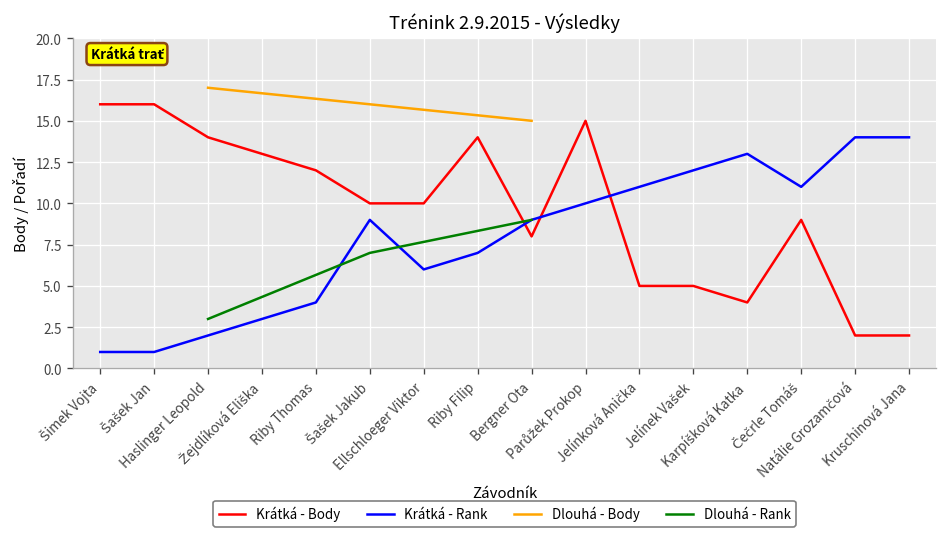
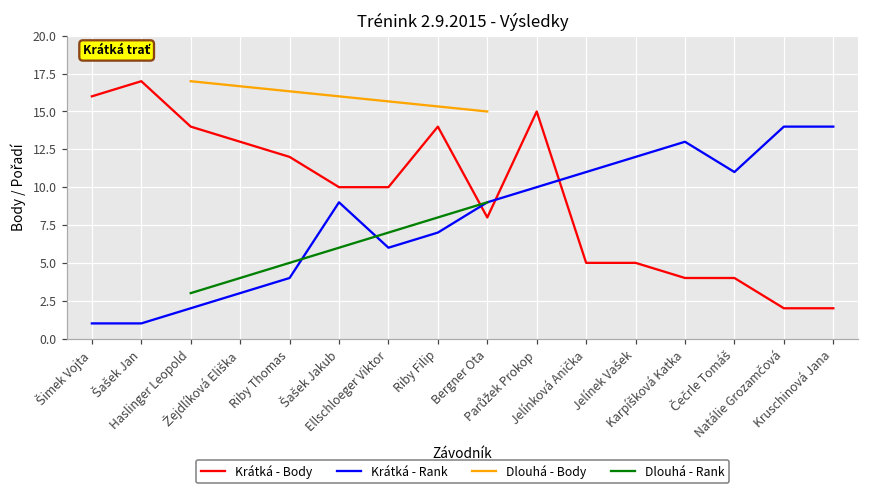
  {
    "Krátká - Body": {
      "Šimek Vojta": 16,
-     "Šašek Jan": 16,
+     "Šašek Jan": 17,
      "Haslinger Leopold": 14,
      "Žejdlíková Eliška": 13,
      "Riby Thomas": 12,
      "Šašek Jakub": 10,
      "Ellschloeger Viktor": 10,
      "Riby Filip": 14,
      "Bergner Ota": 8,
      "Parůžek Prokop": 15,
      "Jelínková Anička": 5,
      "Jelínek Vašek": 5,
      "Karpíšková Katka": 4,
-     "Čečrle Tomáš": 9,
+     "Čečrle Tomáš": 4,
      "Natálie Grozamčová": 2,
      "Kruschinová Jana": 2
    },
    "Krátká - Rank": {
      "Šimek Vojta": 1,
      "Šašek Jan": 1,
      "Haslinger Leopold": 2,
      "Žejdlíková Eliška": 3,
      "Riby Thomas": 4,
      "Šašek Jakub": 9,
      "Ellschloeger Viktor": 6,
      "Riby Filip": 7,
      "Parůžek Prokop": 10,
      "Jelínková Anička": 11,
      "Jelínek Vašek": 12,
      "Karpíšková Katka": 13,
      "Čečrle Tomáš": 11,
      "Natálie Grozamčová": 14,
      "Kruschinová Jana": 14
    },
    "Dlouhá - Body": {
      "Haslinger Leopold": 17,
      "Šašek Jakub": 16,
      "Bergner Ota": 15
    },
    "Dlouhá - Rank": {
      "Haslinger Leopold": 3,
-     "Šašek Jakub": 7
+     "Šašek Jakub": 6
    }
  }
